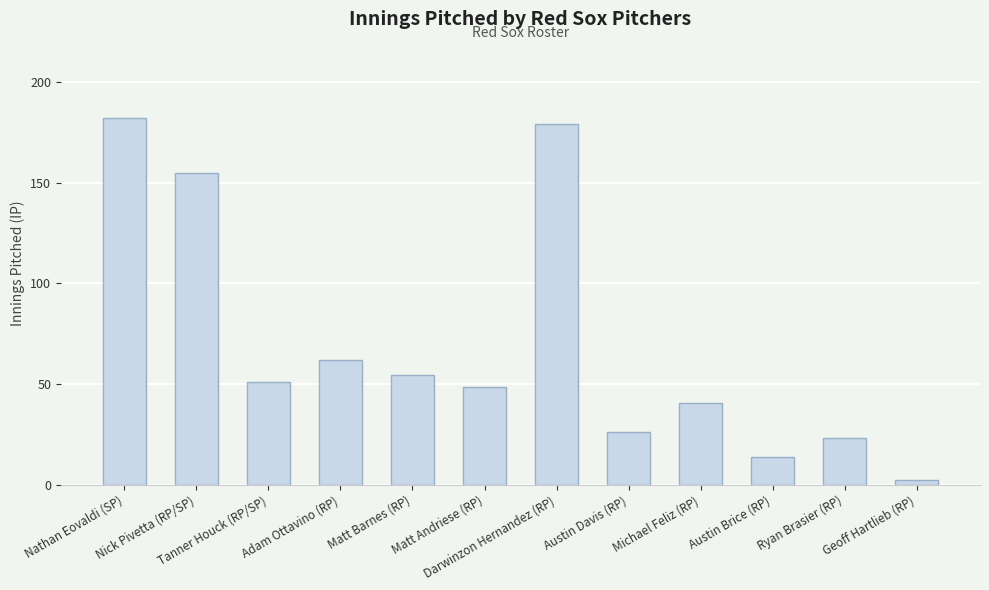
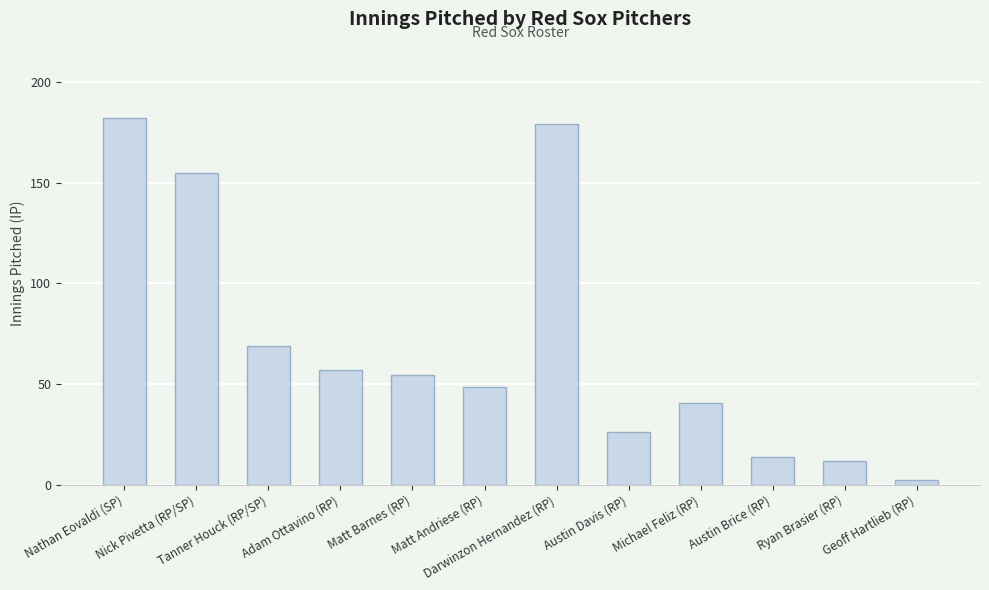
  {
    "Nathan Eovaldi (SP)": 182,
    "Nick Pivetta (RP/SP)": 155,
-   "Tanner Houck (RP/SP)": 51,
-   "Adam Ottavino (RP)": 62,
+   "Tanner Houck (RP/SP)": 69,
+   "Adam Ottavino (RP)": 57,
    "Matt Barnes (RP)": 55,
    "Matt Andriese (RP)": 48,
    "Darwinzon Hernandez (RP)": 179,
    "Austin Davis (RP)": 26,
    "Michael Feliz (RP)": 41,
    "Austin Brice (RP)": 14,
-   "Ryan Brasier (RP)": 23,
+   "Ryan Brasier (RP)": 12,
    "Geoff Hartlieb (RP)": 2
  }
